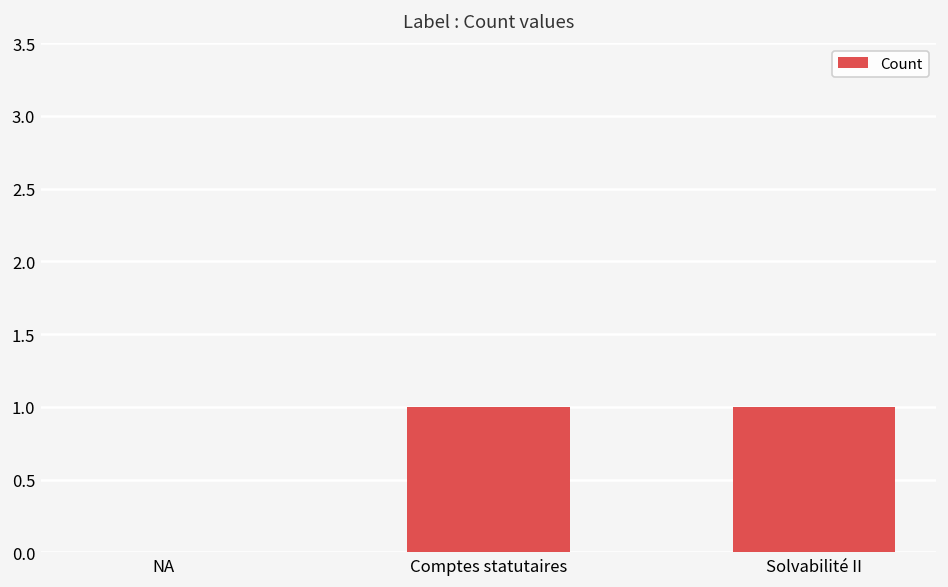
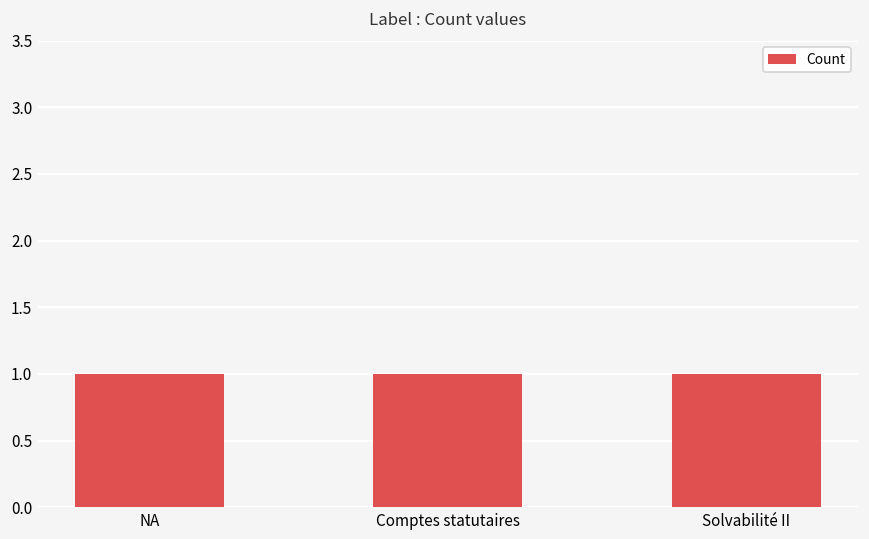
  {
-   "NA": 0,
+   "NA": 1,
    "Comptes statutaires": 1,
    "Solvabilité II": 1
  }
